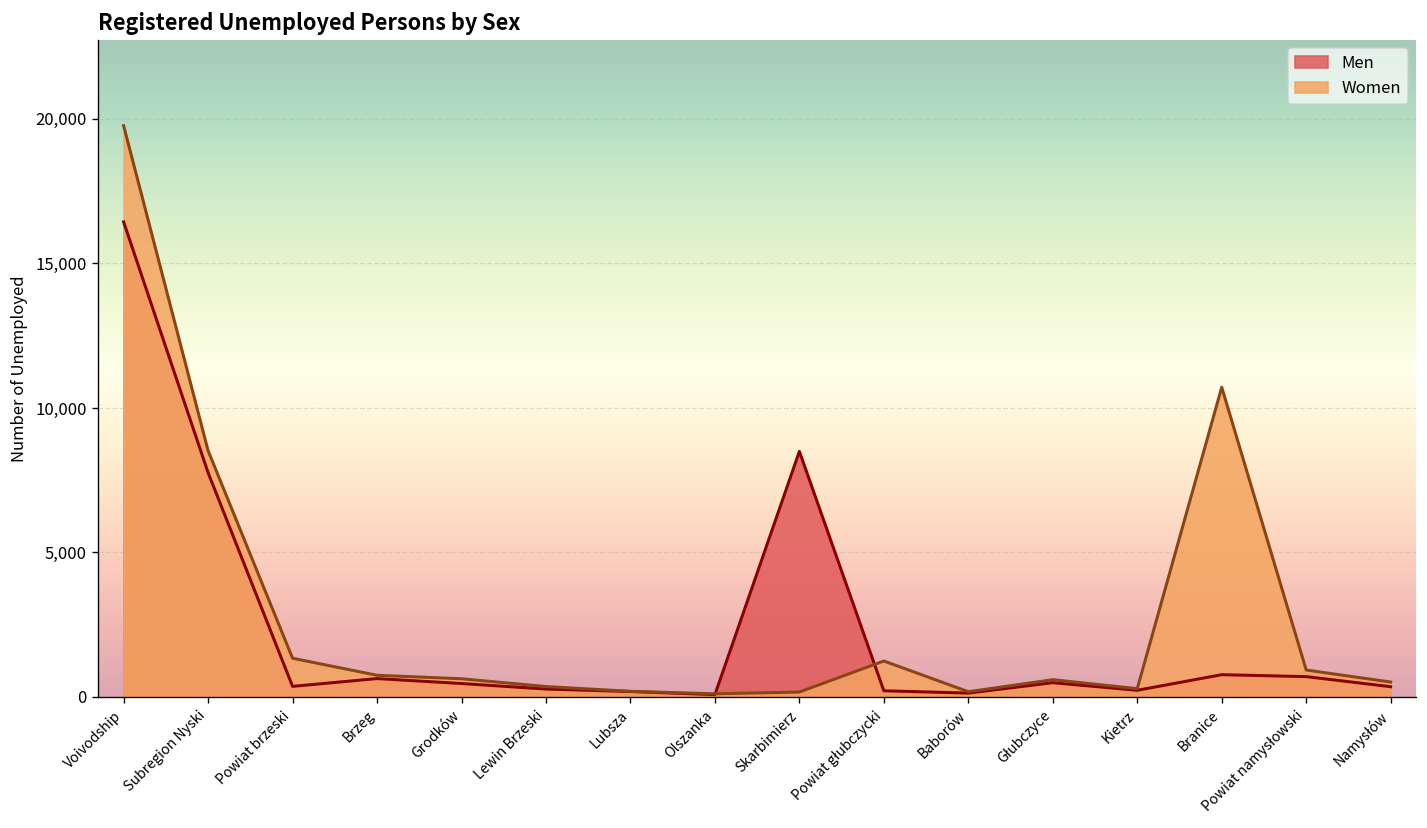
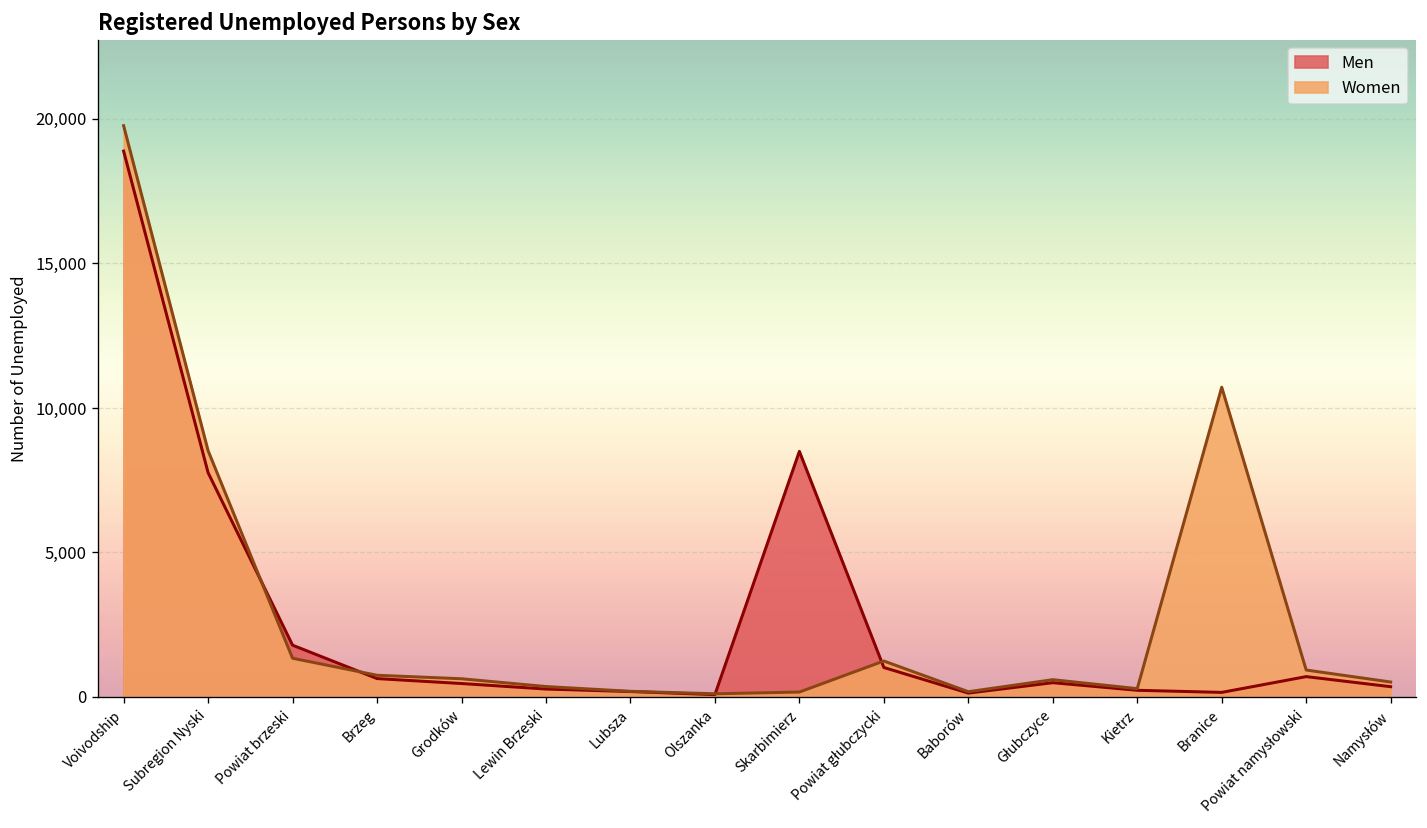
  {
    "Men": {
-     "Voivodship": "16,400",
+     "Voivodship": "18,900",
      "Subregion Nyski": "7,800",
-     "Powiat brzeski": "400",
+     "Powiat brzeski": "1,800",
      "Brzeg": "600",
      "Grodków": "500",
      "Skarbimierz": "8,500",
-     "Powiat głubczycki": "200",
-     "Branice": "800",
+     "Powiat głubczycki": "1,000",
+     "Branice": "200",
      "Powiat namysłowski": "700",
      "Namysłów": "400"
    },
    "Women": {
      "Voivodship": "19,800",
      "Subregion Nyski": "8,500",
      "Powiat brzeski": "1,300",
      "Brzeg": "800",
      "Grodków": "600",
      "Skarbimierz": "200",
      "Powiat głubczycki": "1,200",
      "Branice": "10,700",
      "Powiat namysłowski": "900",
      "Namysłów": "500"
    }
  }
